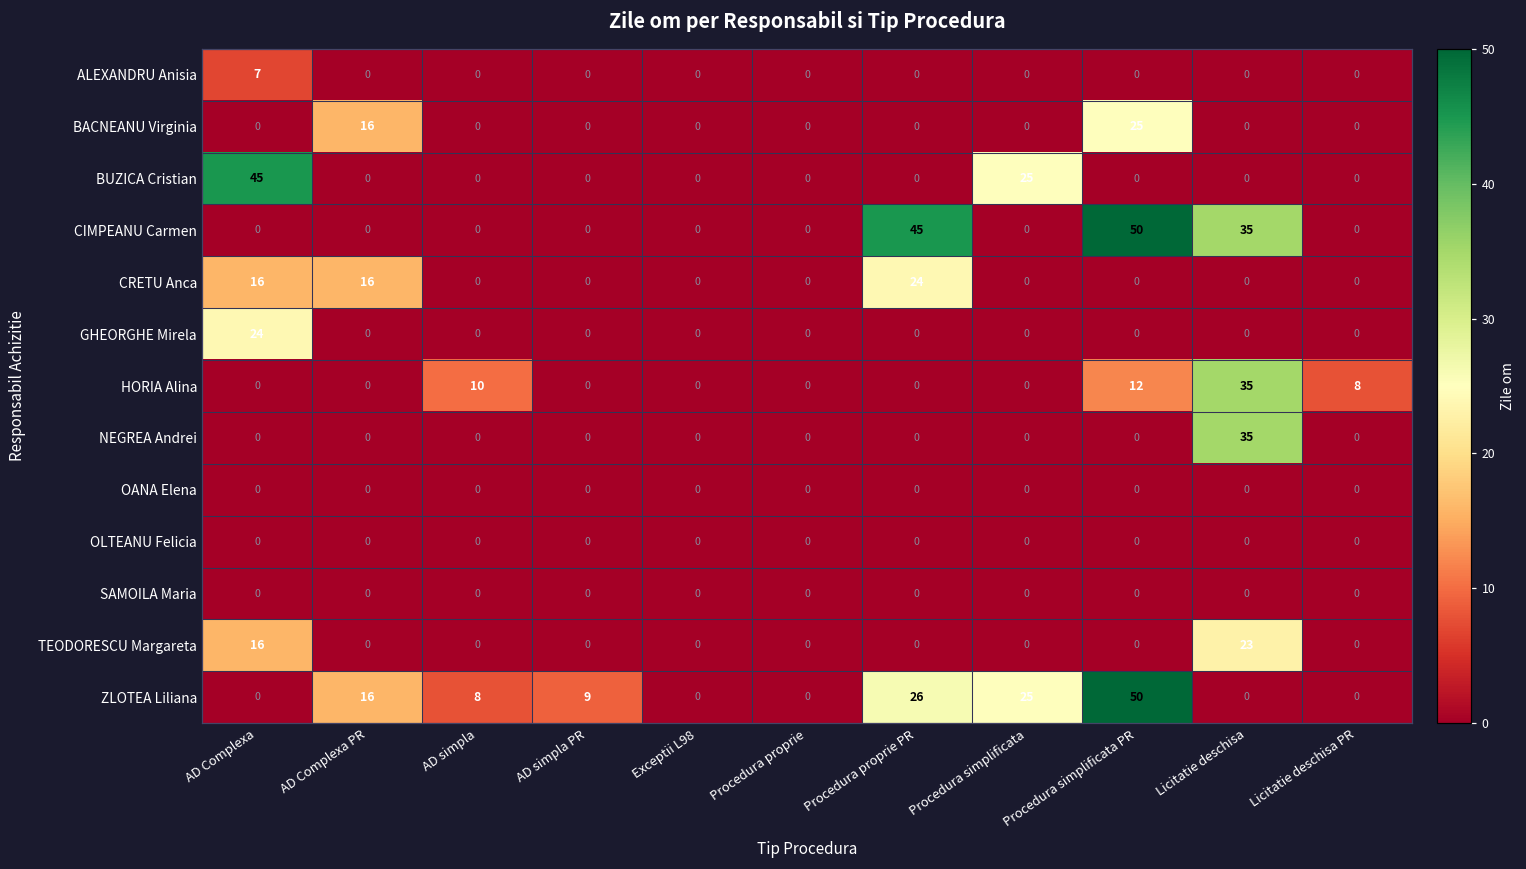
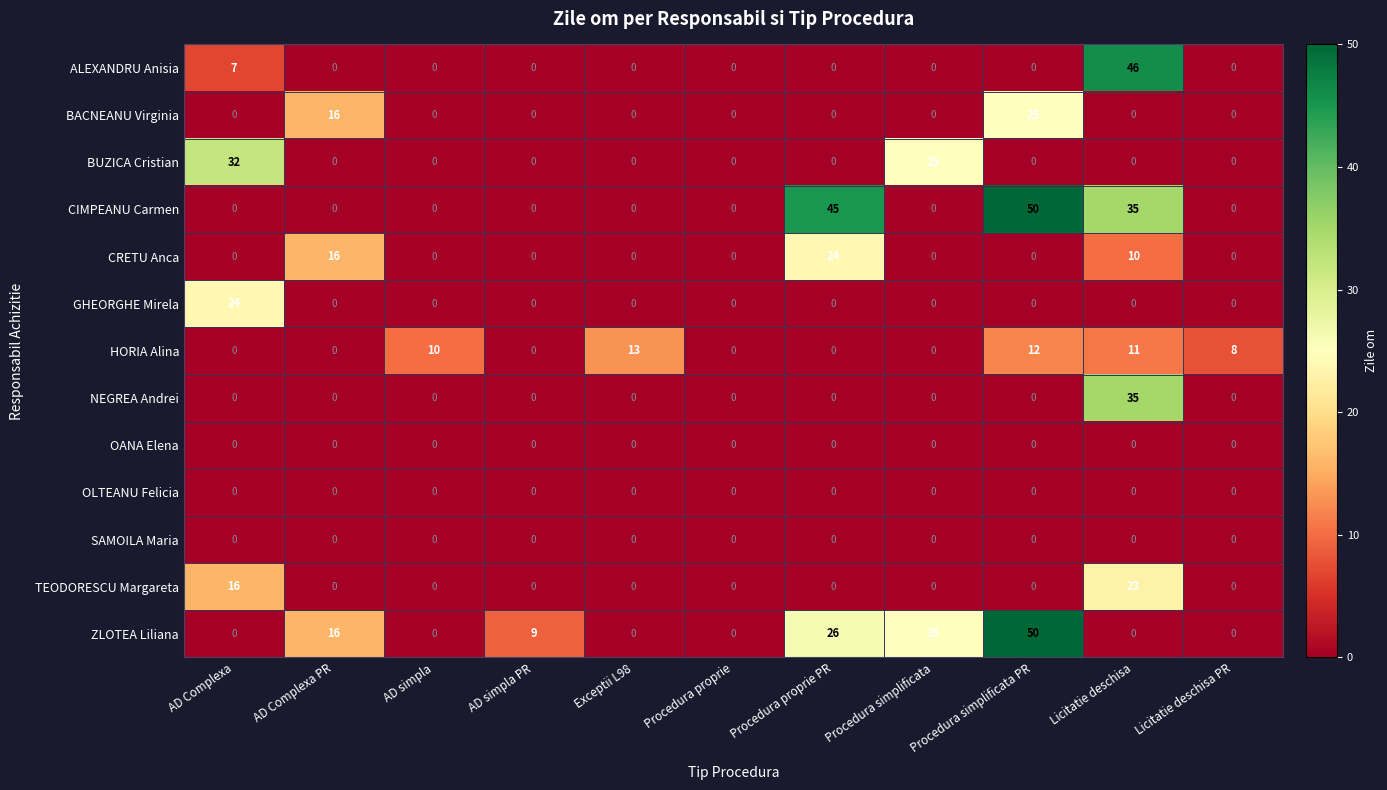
  {
    "ALEXANDRU Anisia": {
      "AD Complexa": 7,
      "AD Complexa PR": 0,
      "AD simpla": 0,
      "AD simpla PR": 0,
      "Exceptii L98": 0,
      "Procedura proprie": 0,
      "Procedura proprie PR": 0,
      "Procedura simplificata": 0,
      "Procedura simplificata PR": 0,
-     "Licitatie deschisa": 0,
+     "Licitatie deschisa": 46,
      "Licitatie deschisa PR": 0
    },
    "BACNEANU Virginia": {
      "AD Complexa": 0,
      "AD Complexa PR": 16,
      "AD simpla": 0,
      "AD simpla PR": 0,
      "Exceptii L98": 0,
      "Procedura proprie": 0,
      "Procedura proprie PR": 0,
      "Procedura simplificata": 0,
      "Procedura simplificata PR": 25,
      "Licitatie deschisa": 0,
      "Licitatie deschisa PR": 0
    },
    "BUZICA Cristian": {
-     "AD Complexa": 45,
+     "AD Complexa": 32,
      "AD Complexa PR": 0,
      "AD simpla": 0,
      "AD simpla PR": 0,
      "Exceptii L98": 0,
      "Procedura proprie": 0,
      "Procedura proprie PR": 0,
      "Procedura simplificata": 25,
      "Procedura simplificata PR": 0,
      "Licitatie deschisa": 0,
      "Licitatie deschisa PR": 0
    },
    "CIMPEANU Carmen": {
      "AD Complexa": 0,
      "AD Complexa PR": 0,
      "AD simpla": 0,
      "AD simpla PR": 0,
      "Exceptii L98": 0,
      "Procedura proprie": 0,
      "Procedura proprie PR": 45,
      "Procedura simplificata": 0,
      "Procedura simplificata PR": 50,
      "Licitatie deschisa": 35,
      "Licitatie deschisa PR": 0
    },
    "CRETU Anca": {
-     "AD Complexa": 16,
+     "AD Complexa": 0,
      "AD Complexa PR": 16,
      "AD simpla": 0,
      "AD simpla PR": 0,
      "Exceptii L98": 0,
      "Procedura proprie": 0,
      "Procedura proprie PR": 24,
      "Procedura simplificata": 0,
      "Procedura simplificata PR": 0,
-     "Licitatie deschisa": 0,
+     "Licitatie deschisa": 10,
      "Licitatie deschisa PR": 0
    },
    "GHEORGHE Mirela": {
      "AD Complexa": 24,
      "AD Complexa PR": 0,
      "AD simpla": 0,
      "AD simpla PR": 0,
      "Exceptii L98": 0,
      "Procedura proprie": 0,
      "Procedura proprie PR": 0,
      "Procedura simplificata": 0,
      "Procedura simplificata PR": 0,
      "Licitatie deschisa": 0,
      "Licitatie deschisa PR": 0
    },
    "HORIA Alina": {
      "AD Complexa": 0,
      "AD Complexa PR": 0,
      "AD simpla": 10,
      "AD simpla PR": 0,
-     "Exceptii L98": 0,
+     "Exceptii L98": 13,
      "Procedura proprie": 0,
      "Procedura proprie PR": 0,
      "Procedura simplificata": 0,
      "Procedura simplificata PR": 12,
-     "Licitatie deschisa": 35,
+     "Licitatie deschisa": 11,
      "Licitatie deschisa PR": 8
    },
    "NEGREA Andrei": {
      "AD Complexa": 0,
      "AD Complexa PR": 0,
      "AD simpla": 0,
      "AD simpla PR": 0,
      "Exceptii L98": 0,
      "Procedura proprie": 0,
      "Procedura proprie PR": 0,
      "Procedura simplificata": 0,
      "Procedura simplificata PR": 0,
      "Licitatie deschisa": 35,
      "Licitatie deschisa PR": 0
    },
    "OANA Elena": {
      "AD Complexa": 0,
      "AD Complexa PR": 0,
      "AD simpla": 0,
      "AD simpla PR": 0,
      "Exceptii L98": 0,
      "Procedura proprie": 0,
      "Procedura proprie PR": 0,
      "Procedura simplificata": 0,
      "Procedura simplificata PR": 0,
      "Licitatie deschisa": 0,
      "Licitatie deschisa PR": 0
    },
    "OLTEANU Felicia": {
      "AD Complexa": 0,
      "AD Complexa PR": 0,
      "AD simpla": 0,
      "AD simpla PR": 0,
      "Exceptii L98": 0,
      "Procedura proprie": 0,
      "Procedura proprie PR": 0,
      "Procedura simplificata": 0,
      "Procedura simplificata PR": 0,
      "Licitatie deschisa": 0,
      "Licitatie deschisa PR": 0
    },
    "SAMOILA Maria": {
      "AD Complexa": 0,
      "AD Complexa PR": 0,
      "AD simpla": 0,
      "AD simpla PR": 0,
      "Exceptii L98": 0,
      "Procedura proprie": 0,
      "Procedura proprie PR": 0,
      "Procedura simplificata": 0,
      "Procedura simplificata PR": 0,
      "Licitatie deschisa": 0,
      "Licitatie deschisa PR": 0
    },
    "TEODORESCU Margareta": {
      "AD Complexa": 16,
      "AD Complexa PR": 0,
      "AD simpla": 0,
      "AD simpla PR": 0,
      "Exceptii L98": 0,
      "Procedura proprie": 0,
      "Procedura proprie PR": 0,
      "Procedura simplificata": 0,
      "Procedura simplificata PR": 0,
      "Licitatie deschisa": 23,
      "Licitatie deschisa PR": 0
    },
    "ZLOTEA Liliana": {
      "AD Complexa": 0,
      "AD Complexa PR": 16,
-     "AD simpla": 8,
+     "AD simpla": 0,
      "AD simpla PR": 9,
      "Exceptii L98": 0,
      "Procedura proprie": 0,
      "Procedura proprie PR": 26,
      "Procedura simplificata": 25,
      "Procedura simplificata PR": 50,
      "Licitatie deschisa": 0,
      "Licitatie deschisa PR": 0
    }
  }
